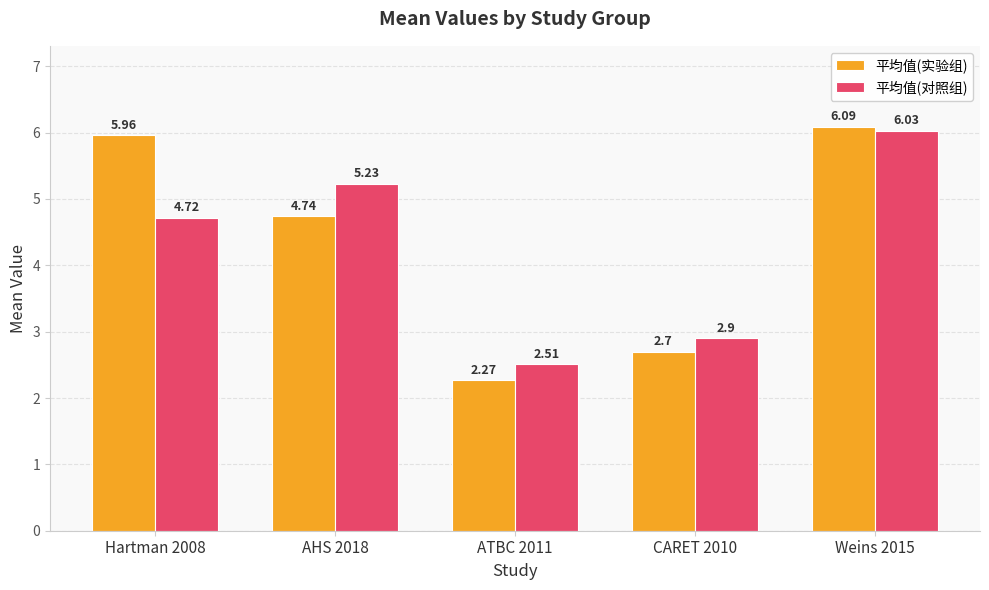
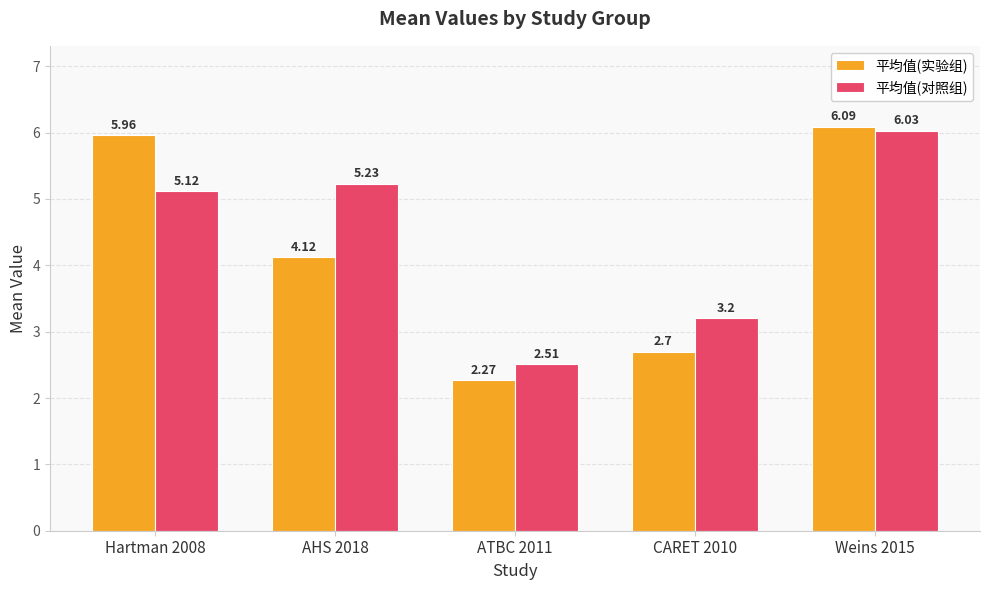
  {
    "平均值(实验组)": {
      "Hartman 2008": 5.96,
-     "AHS 2018": 4.74,
+     "AHS 2018": 4.12,
      "ATBC 2011": 2.27,
      "CARET 2010": 2.7,
      "Weins 2015": 6.09
    },
    "平均值(对照组)": {
-     "Hartman 2008": 4.72,
+     "Hartman 2008": 5.12,
      "AHS 2018": 5.23,
      "ATBC 2011": 2.51,
-     "CARET 2010": 2.9,
+     "CARET 2010": 3.2,
      "Weins 2015": 6.03
    }
  }
